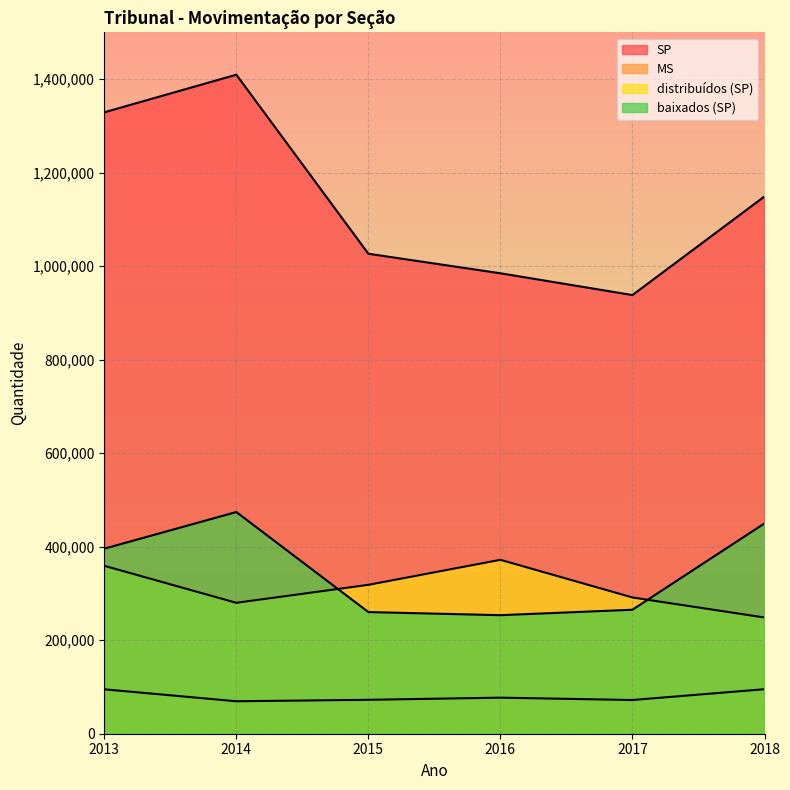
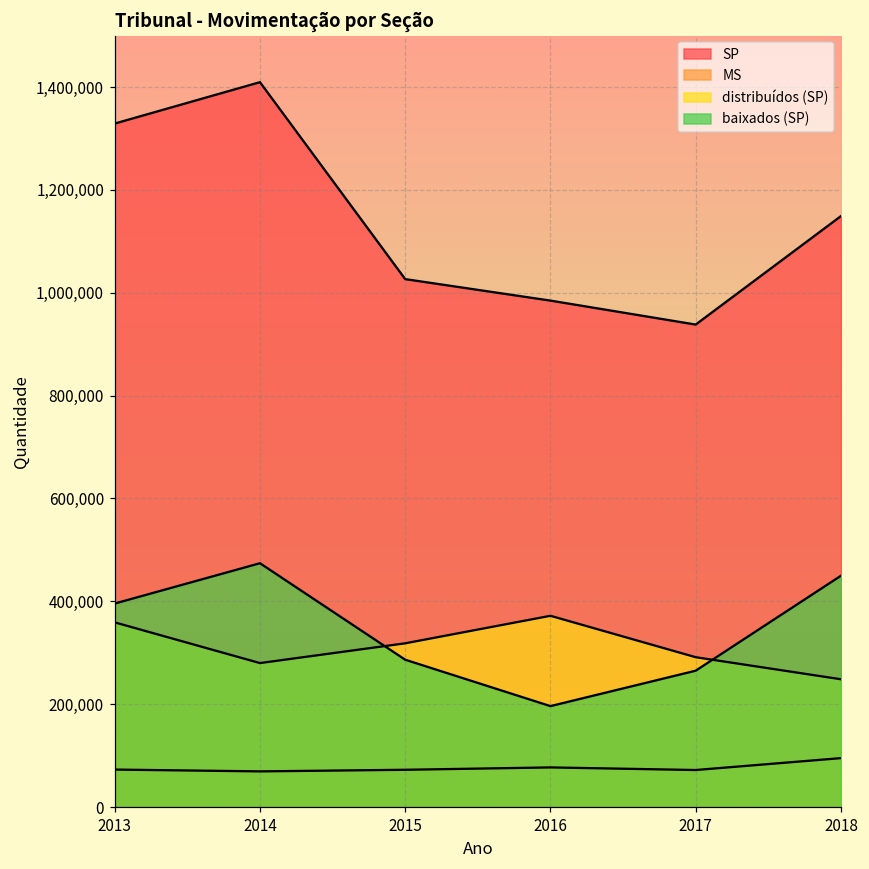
  {
    "SP": {
      "2013": "1,330,000",
      "2014": "1,410,000",
      "2015": "1,030,000",
      "2016": "980,000",
      "2017": "940,000",
      "2018": "1,150,000"
    },
    "MS": {
-     "2013": "90,000",
+     "2013": "70,000",
      "2014": "70,000",
      "2015": "70,000",
      "2016": "80,000",
      "2017": "70,000",
      "2018": "100,000"
    },
    "distribuídos (SP)": {
      "2013": "360,000",
      "2014": "280,000",
      "2015": "320,000",
      "2016": "370,000",
      "2017": "290,000",
      "2018": "250,000"
    },
    "baixados (SP)": {
      "2013": "400,000",
      "2014": "470,000",
-     "2015": "260,000",
-     "2016": "250,000",
+     "2015": "290,000",
+     "2016": "200,000",
      "2017": "270,000",
      "2018": "450,000"
    }
  }
